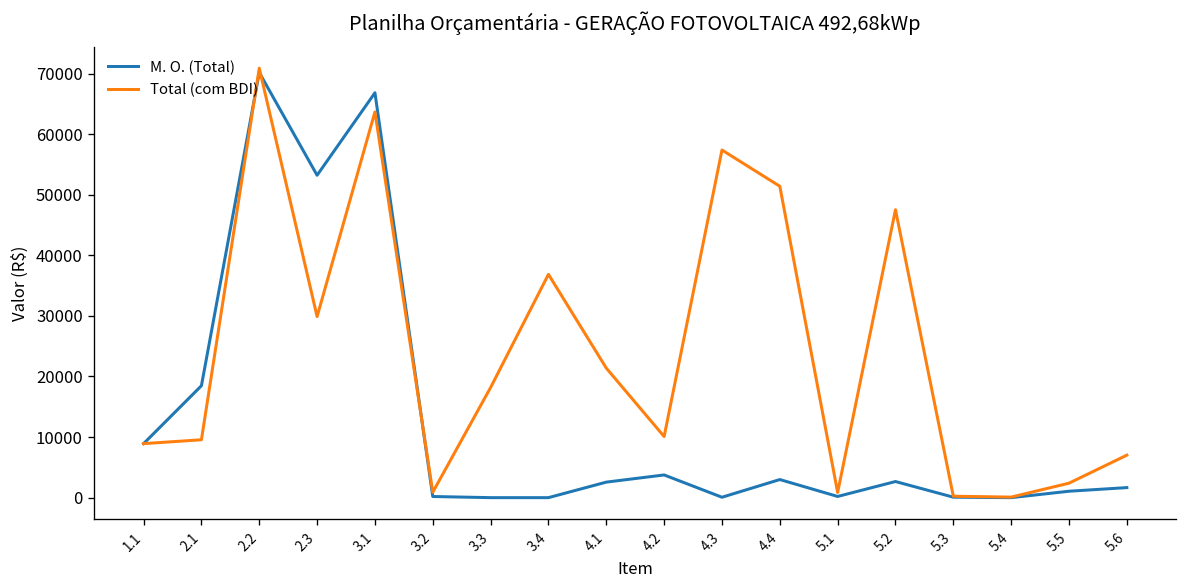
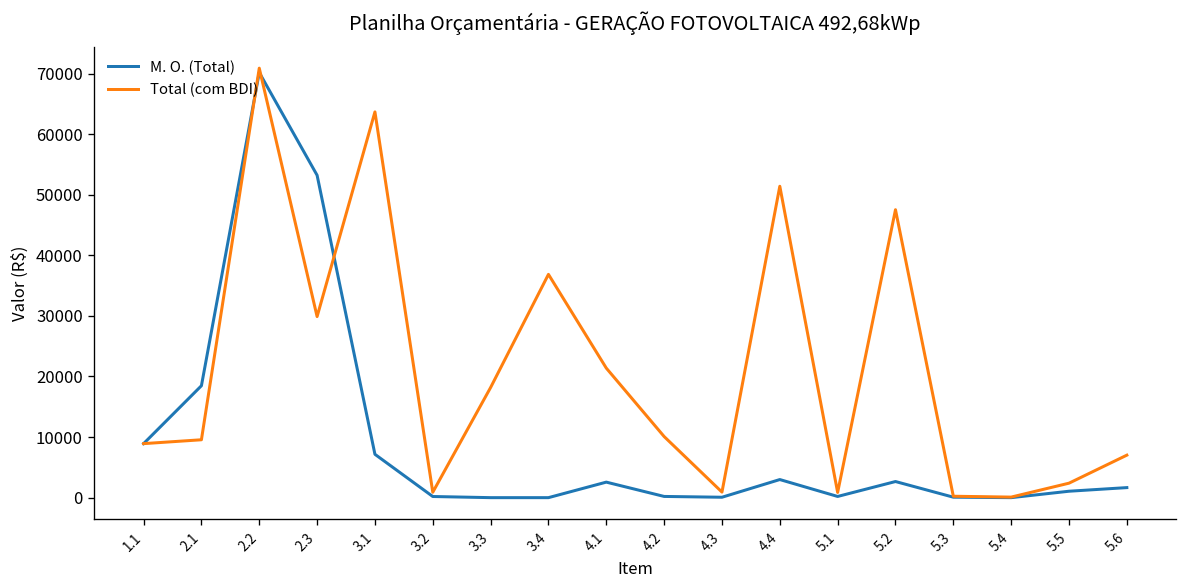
  {
    "M. O. (Total)": {
      "2.1": 18000,
      "2.2": 70000,
      "2.3": 53000,
-     "3.1": 67000,
+     "3.1": 7000,
      "3.2": 0,
      "3.3": 0,
      "3.4": 0,
      "4.1": 3000,
-     "4.2": 4000,
+     "4.2": 0,
      "4.3": 0,
      "4.4": 3000,
      "5.1": 0,
      "5.2": 3000,
      "5.5": 1000,
      "5.6": 2000
    },
    "Total (com BDI)": {
      "2.1": 10000,
      "2.2": 71000,
      "2.3": 30000,
      "3.1": 64000,
      "3.2": 1000,
      "3.3": 18000,
      "3.4": 37000,
      "4.1": 21000,
      "4.2": 10000,
-     "4.3": 57000,
+     "4.3": 1000,
      "4.4": 51000,
      "5.1": 1000,
      "5.2": 48000,
      "5.5": 2000,
      "5.6": 7000
    }
  }
